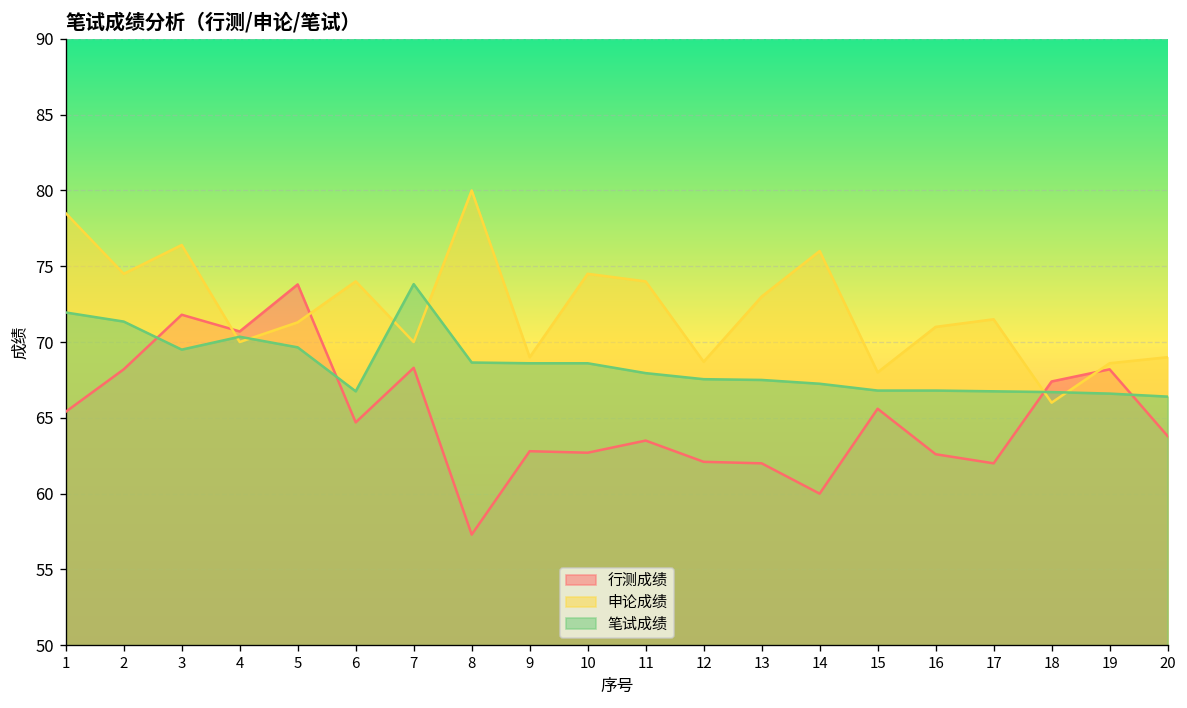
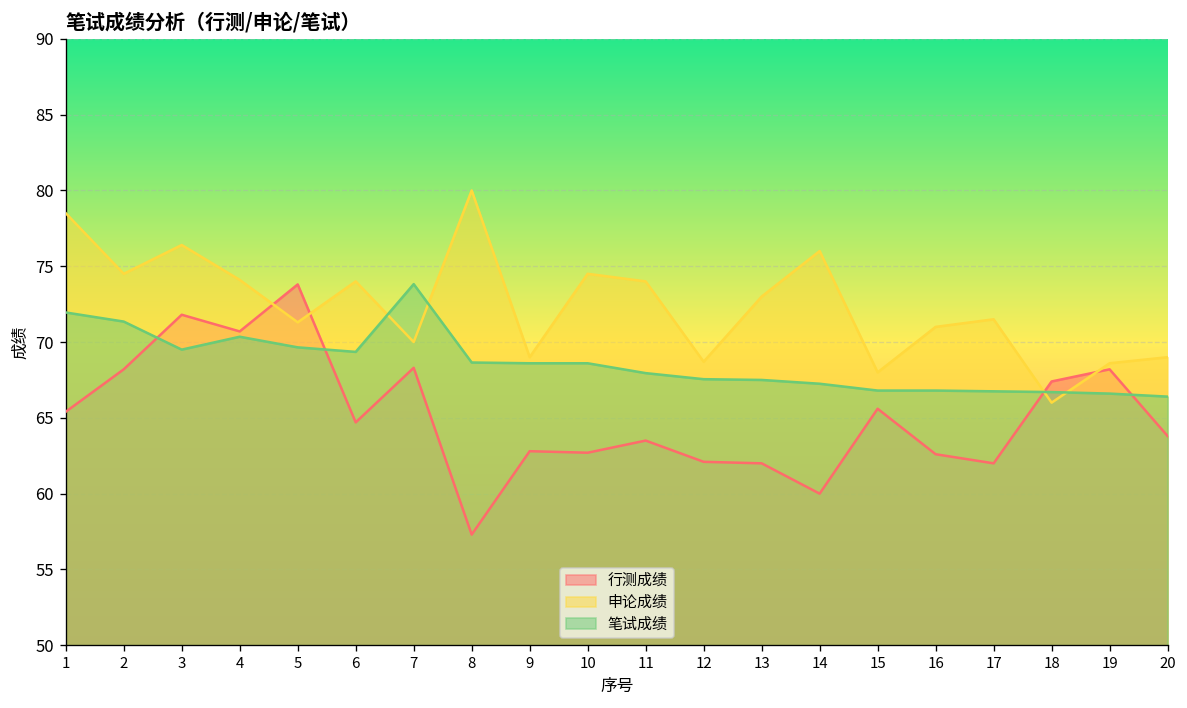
  {
    "行测成绩": {
      "1": 65.4,
      "2": 68.2,
      "3": 71.8,
      "4": 70.7,
      "5": 73.8,
      "6": 64.7,
      "7": 68.3,
      "8": 57.3,
      "9": 62.8,
      "10": 62.7,
      "11": 63.5,
      "12": 62.1,
      "13": 62.0,
      "14": 60.0,
      "15": 65.6,
      "16": 62.6,
      "17": 62.0,
      "18": 67.4,
      "19": 68.2,
      "20": 63.8
    },
    "申论成绩": {
      "1": 78.5,
      "2": 74.5,
      "3": 76.4,
-     "4": 70.0,
+     "4": 74.1,
      "5": 71.3,
      "6": 74.0,
      "7": 70.0,
      "8": 80.0,
      "9": 69.0,
      "10": 74.5,
      "11": 74.0,
      "12": 68.7,
      "13": 73.0,
      "14": 76.0,
      "15": 68.0,
      "16": 71.0,
      "17": 71.5,
      "18": 66.0,
      "19": 68.6,
      "20": 69.0
    },
    "笔试成绩": {
      "1": 72.0,
      "2": 71.4,
      "3": 69.5,
      "4": 70.4,
      "5": 69.7,
-     "6": 66.8,
+     "6": 69.4,
      "7": 73.8,
      "8": 68.7,
      "9": 68.6,
      "10": 68.6,
      "11": 68.0,
      "12": 67.6,
      "13": 67.5,
      "14": 67.3,
      "15": 66.8,
      "16": 66.8,
      "17": 66.8,
      "18": 66.7,
      "19": 66.6,
      "20": 66.4
    }
  }
